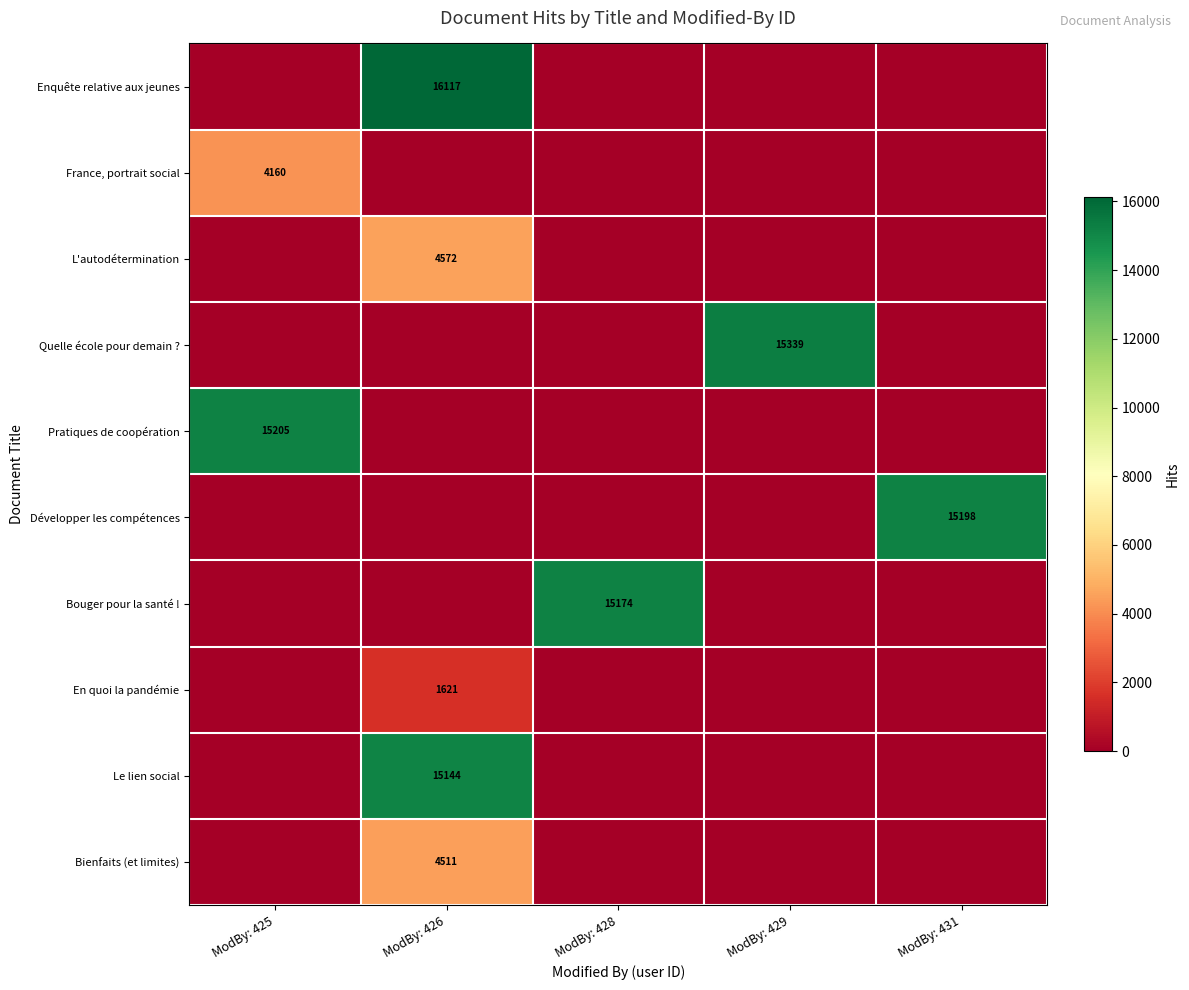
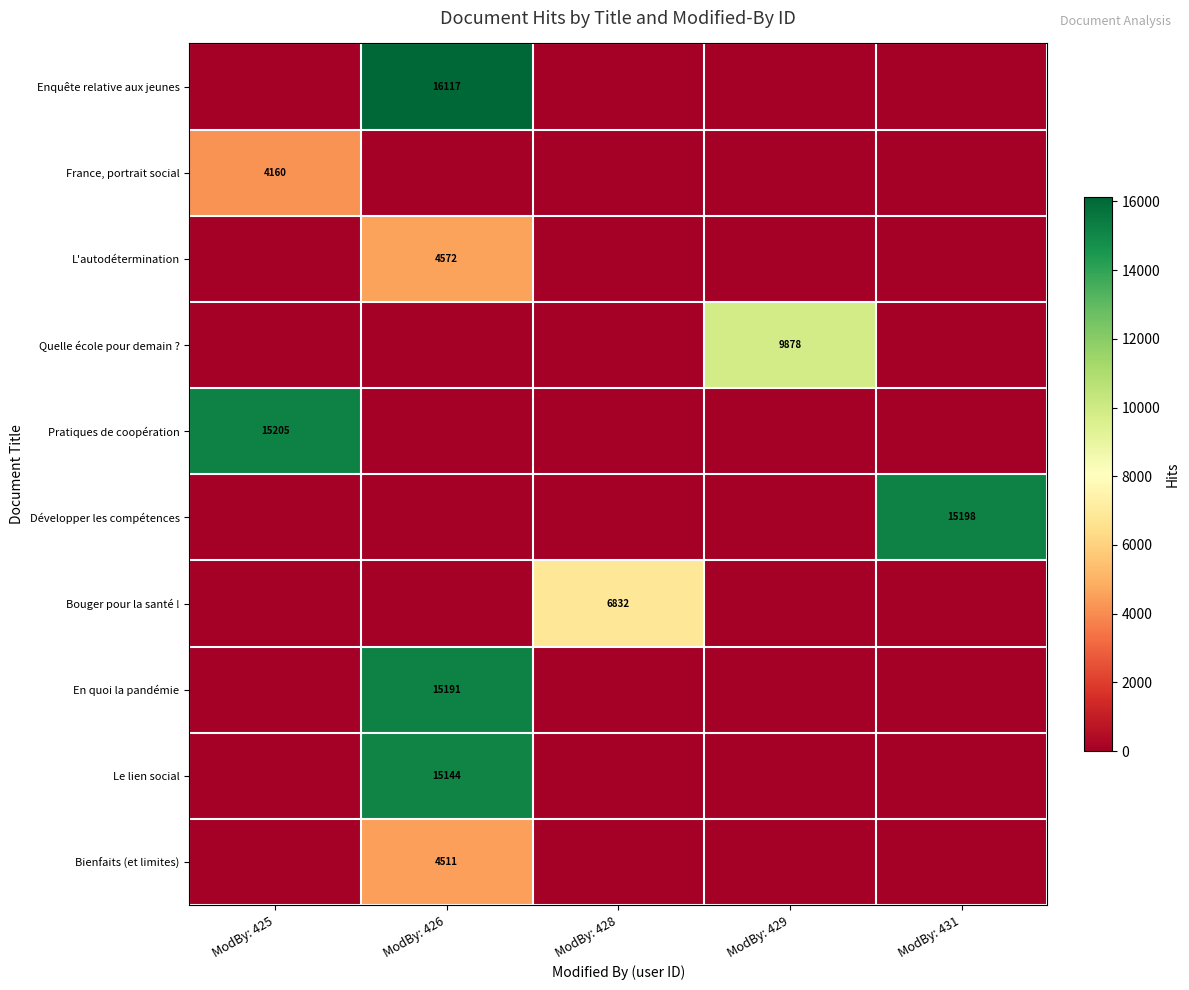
  {
    "Enquête relative aux jeunes": {
      "ModBy: 426": 16117
    },
    "France, portrait social": {
      "ModBy: 425": 4160
    },
    "L'autodétermination": {
      "ModBy: 426": 4572
    },
    "Quelle école pour demain ?": {
-     "ModBy: 429": 15339
+     "ModBy: 429": 9878
    },
    "Pratiques de coopération": {
      "ModBy: 425": 15205
    },
    "Développer les compétences": {
      "ModBy: 431": 15198
    },
    "Bouger pour la santé !": {
-     "ModBy: 428": 15174
+     "ModBy: 428": 6832
    },
    "En quoi la pandémie": {
-     "ModBy: 426": 1621
+     "ModBy: 426": 15191
    },
    "Le lien social": {
      "ModBy: 426": 15144
    },
    "Bienfaits (et limites)": {
      "ModBy: 426": 4511
    }
  }
